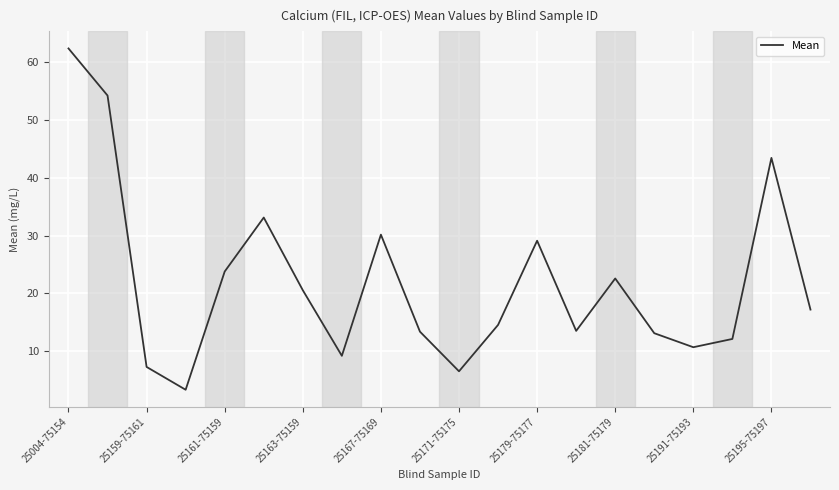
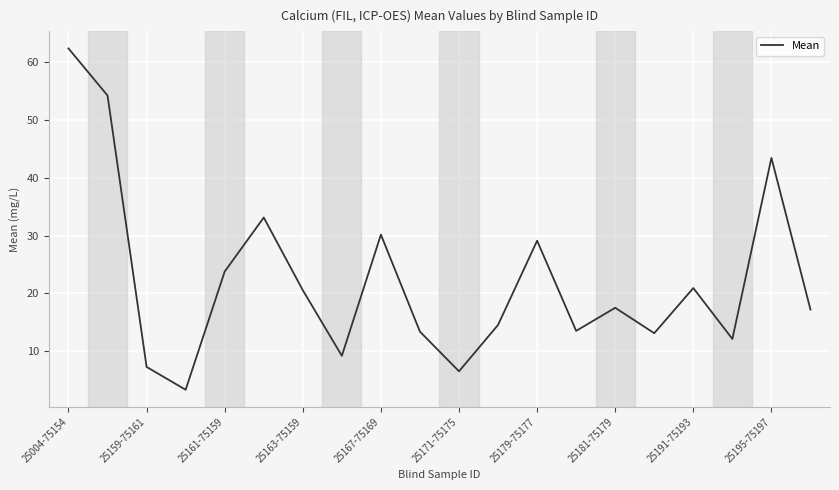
  {
    "25004-75154": 62,
    "25159-75161": 7,
    "25161-75159": 24,
    "25163-75159": 21,
    "25167-75169": 30,
    "25171-75175": 7,
    "25179-75177": 29,
-   "25181-75179": 23,
-   "25191-75193": 11,
+   "25181-75179": 18,
+   "25191-75193": 21,
    "25195-75197": 43
  }
